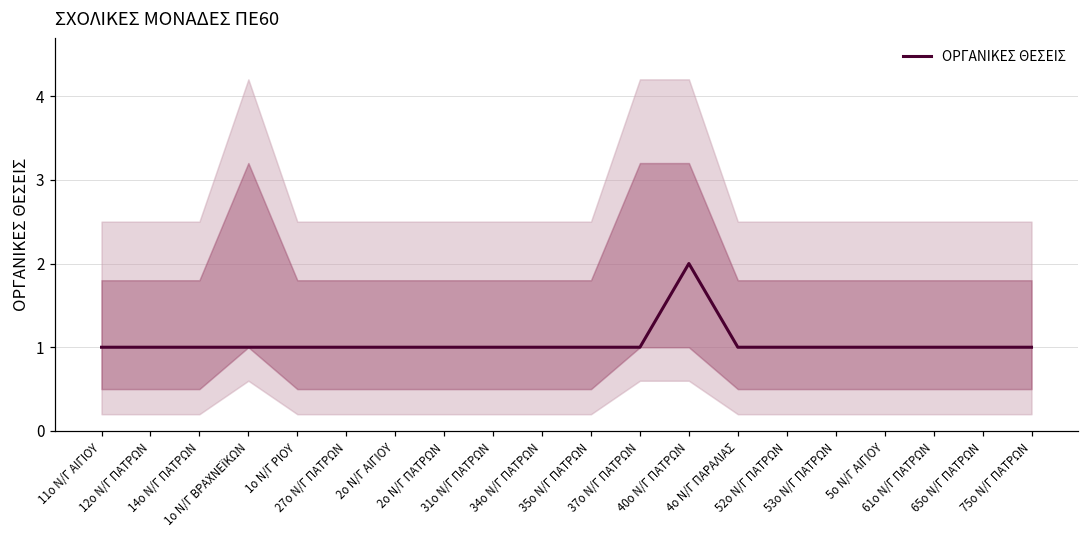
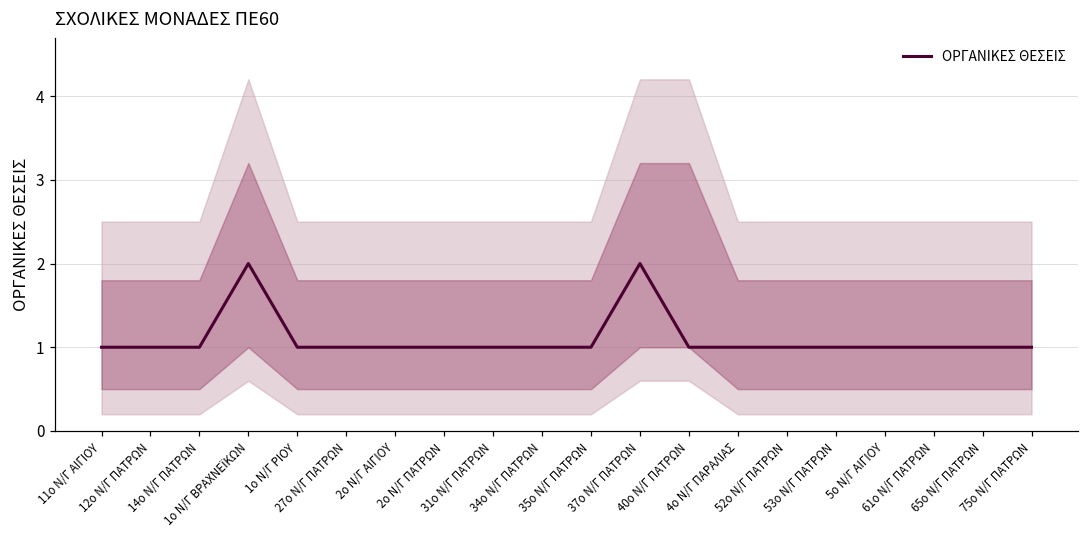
  {
    "ΟΡΓΑΝΙΚΕΣ ΘΕΣΕΙΣ": {
      "11ο Ν/Γ ΑΙΓΙΟΥ": 1,
      "12ο Ν/Γ ΠΑΤΡΩΝ": 1,
      "14ο Ν/Γ ΠΑΤΡΩΝ": 1,
-     "1ο Ν/Γ ΒΡΑΧΝΕΪΚΩΝ": 1,
+     "1ο Ν/Γ ΒΡΑΧΝΕΪΚΩΝ": 2,
      "1ο Ν/Γ ΡΙΟΥ": 1,
      "27ο Ν/Γ ΠΑΤΡΩΝ": 1,
      "2ο Ν/Γ ΑΙΓΙΟΥ": 1,
      "2ο Ν/Γ ΠΑΤΡΩΝ": 1,
      "31ο Ν/Γ ΠΑΤΡΩΝ": 1,
      "34ο Ν/Γ ΠΑΤΡΩΝ": 1,
      "35ο Ν/Γ ΠΑΤΡΩΝ": 1,
-     "37ο Ν/Γ ΠΑΤΡΩΝ": 1,
-     "40ο Ν/Γ ΠΑΤΡΩΝ": 2,
+     "37ο Ν/Γ ΠΑΤΡΩΝ": 2,
+     "40ο Ν/Γ ΠΑΤΡΩΝ": 1,
      "4ο Ν/Γ ΠΑΡΑΛΙΑΣ": 1,
      "52ο Ν/Γ ΠΑΤΡΩΝ": 1,
      "53ο Ν/Γ ΠΑΤΡΩΝ": 1,
      "5ο Ν/Γ ΑΙΓΙΟΥ": 1,
      "61ο Ν/Γ ΠΑΤΡΩΝ": 1,
      "65ο Ν/Γ ΠΑΤΡΩΝ": 1,
      "75ο Ν/Γ ΠΑΤΡΩΝ": 1
    }
  }
